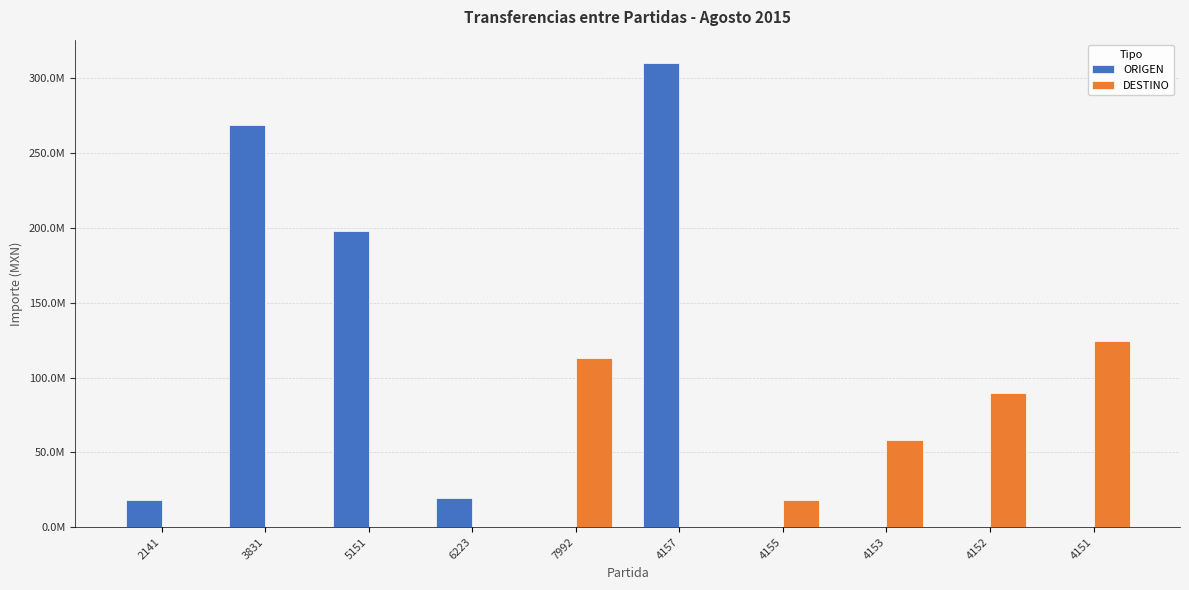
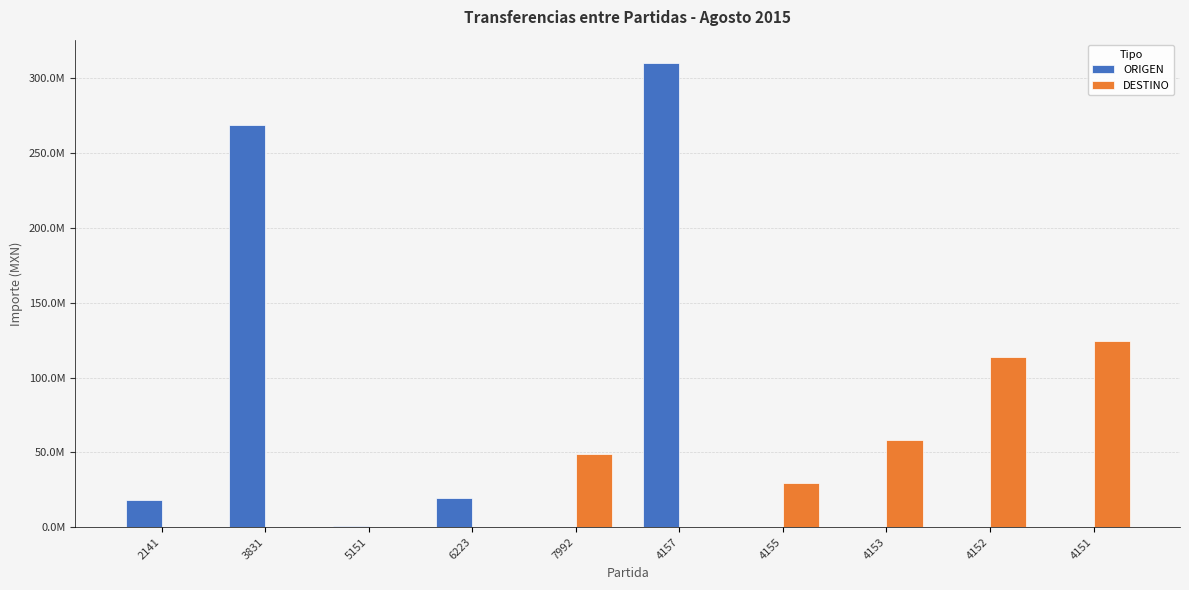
  {
    "ORIGEN": {
      "2141": 18000000,
      "3831": 269000000,
-     "5151": 198000000,
+     "5151": 1000000,
      "6223": 19000000,
      "7992": 0,
      "4157": 310000000,
      "4155": 0,
      "4153": 0,
      "4152": 0,
      "4151": 0
    },
    "DESTINO": {
      "2141": 0,
      "3831": 0,
      "5151": 0,
      "6223": 0,
-     "7992": 113000000,
+     "7992": 49000000,
      "4157": 0,
-     "4155": 18000000,
+     "4155": 30000000,
      "4153": 59000000,
-     "4152": 90000000,
+     "4152": 114000000,
      "4151": 124000000
    }
  }
